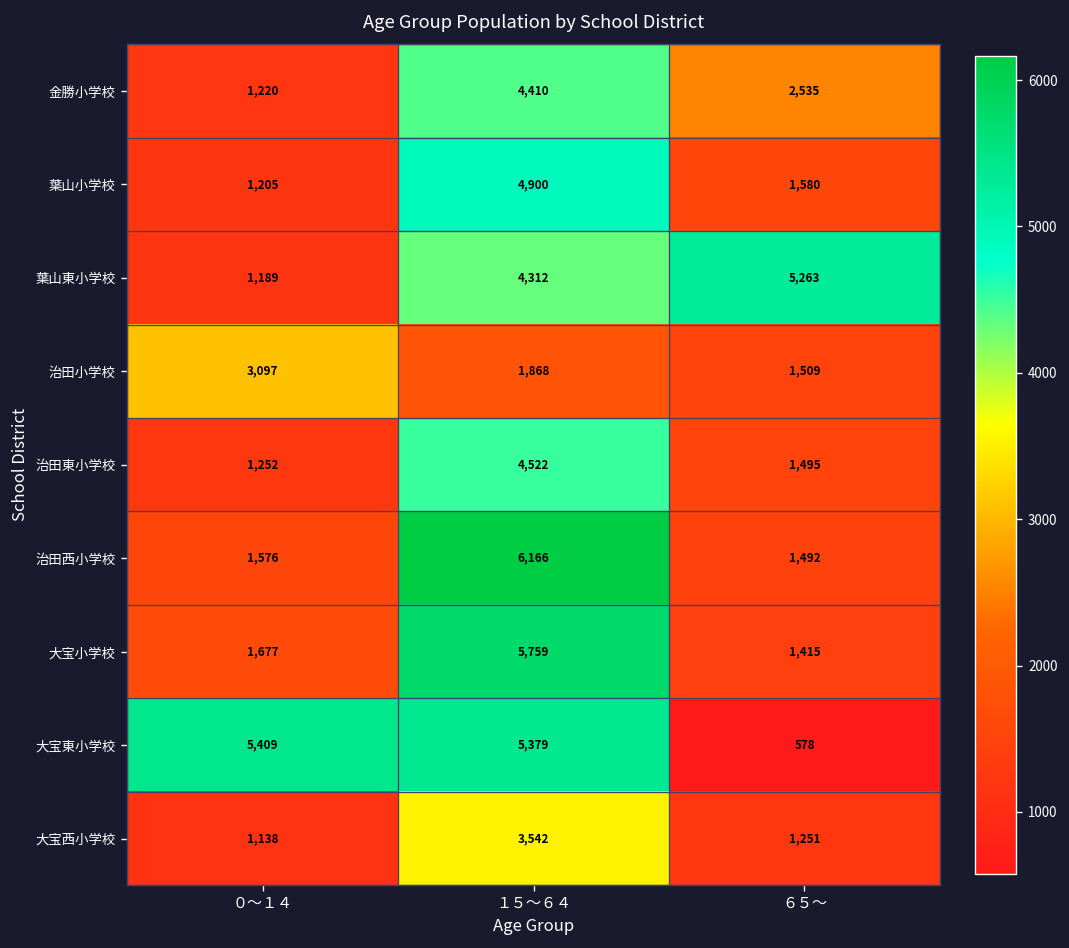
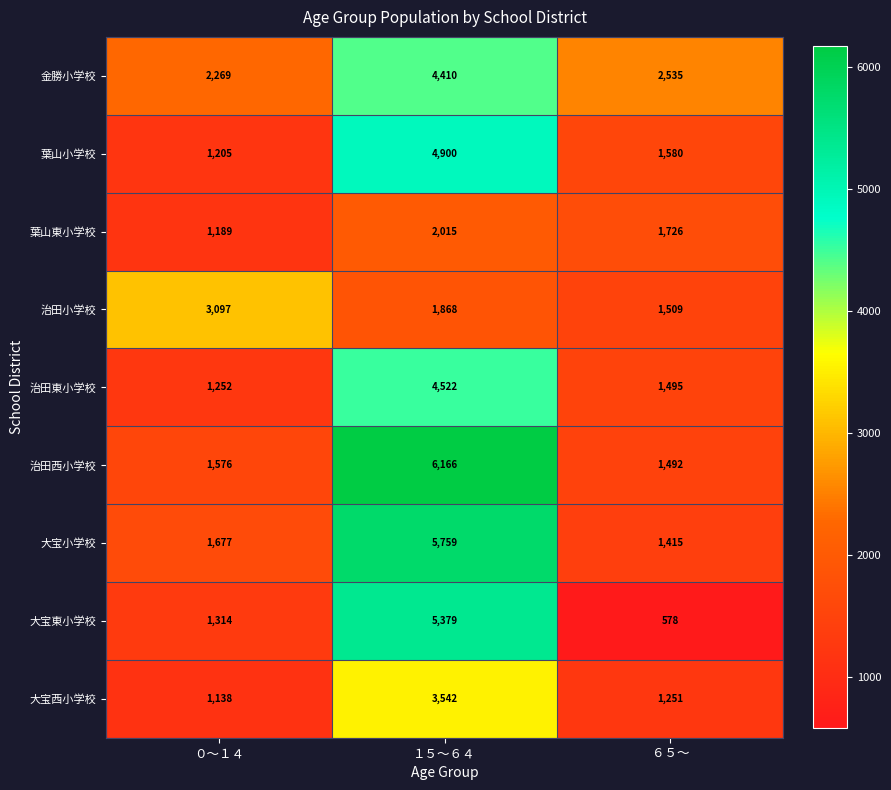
  {
    "金勝小学校": {
-     "０～１４": "1,220",
+     "０～１４": "2,269",
      "１５～６４": "4,410",
      "６５～": "2,535"
    },
    "葉山小学校": {
      "０～１４": "1,205",
      "１５～６４": "4,900",
      "６５～": "1,580"
    },
    "葉山東小学校": {
      "０～１４": "1,189",
-     "１５～６４": "4,312",
-     "６５～": "5,263"
+     "１５～６４": "2,015",
+     "６５～": "1,726"
    },
    "治田小学校": {
      "０～１４": "3,097",
      "１５～６４": "1,868",
      "６５～": "1,509"
    },
    "治田東小学校": {
      "０～１４": "1,252",
      "１５～６４": "4,522",
      "６５～": "1,495"
    },
    "治田西小学校": {
      "０～１４": "1,576",
      "１５～６４": "6,166",
      "６５～": "1,492"
    },
    "大宝小学校": {
      "０～１４": "1,677",
      "１５～６４": "5,759",
      "６５～": "1,415"
    },
    "大宝東小学校": {
-     "０～１４": "5,409",
+     "０～１４": "1,314",
      "１５～６４": "5,379",
      "６５～": "578"
    },
    "大宝西小学校": {
      "０～１４": "1,138",
      "１５～６４": "3,542",
      "６５～": "1,251"
    }
  }
